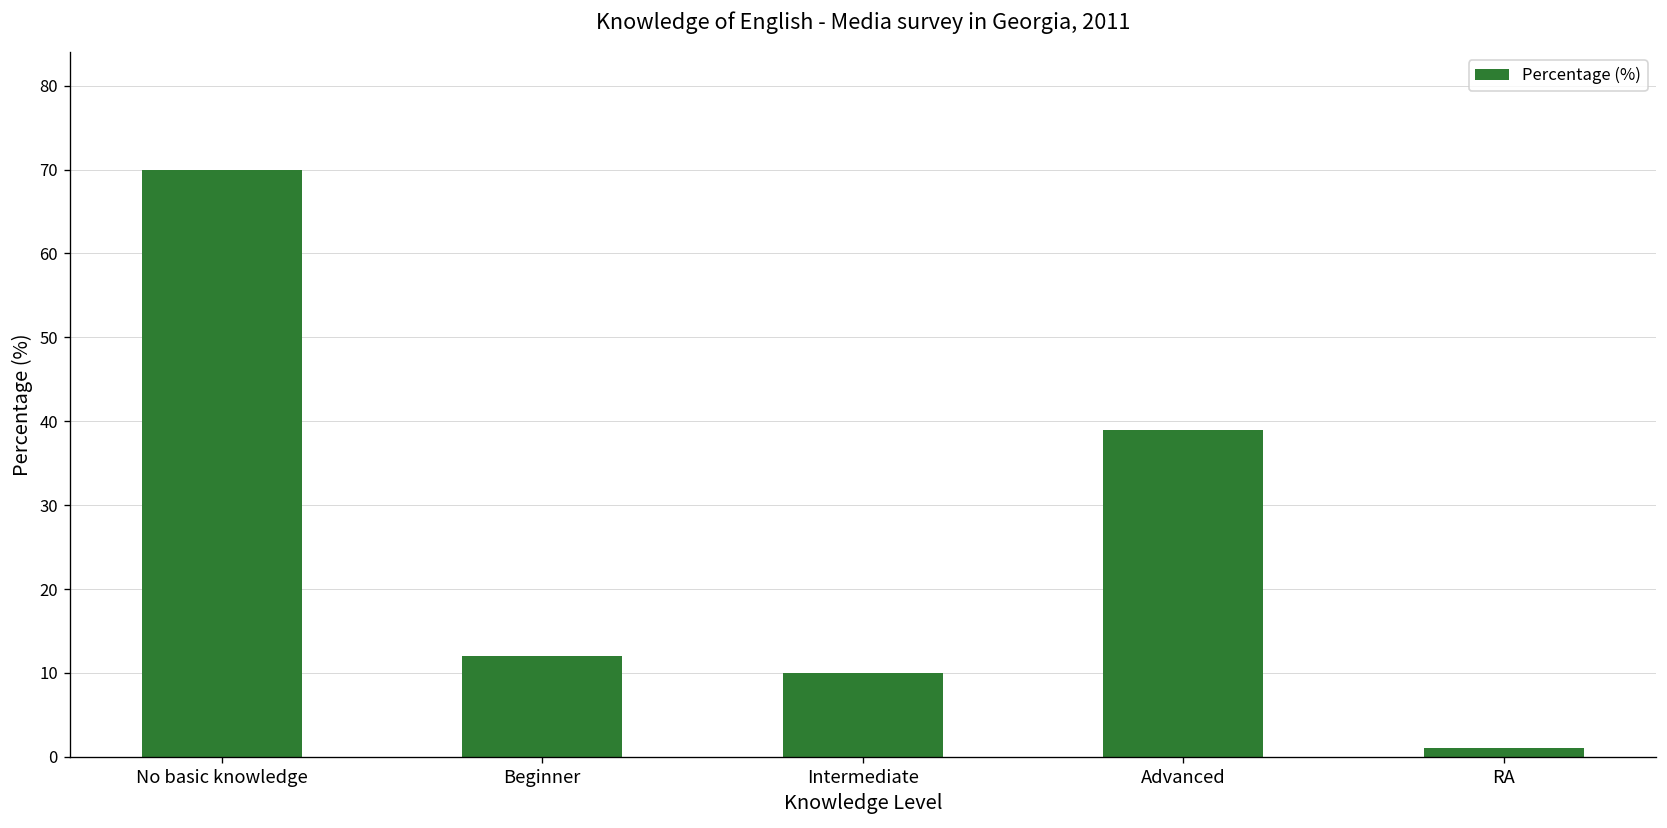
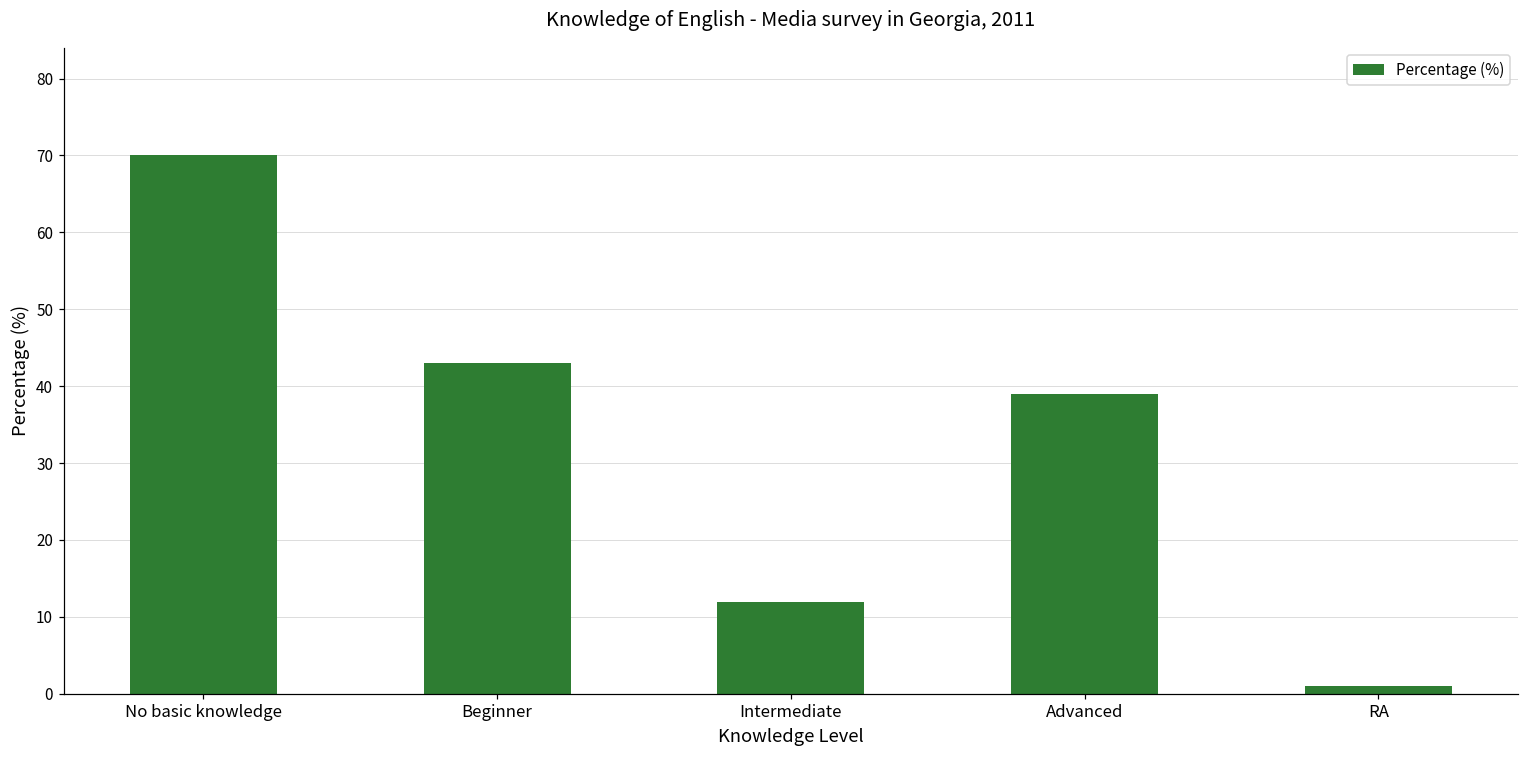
  {
    "No basic knowledge": 70,
-   "Beginner": 12,
-   "Intermediate": 10,
+   "Beginner": 43,
+   "Intermediate": 12,
    "Advanced": 39,
    "RA": 1
  }
